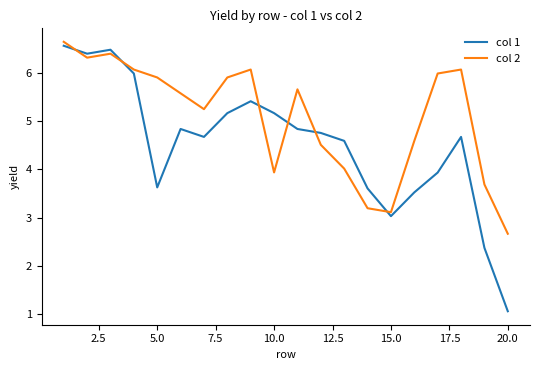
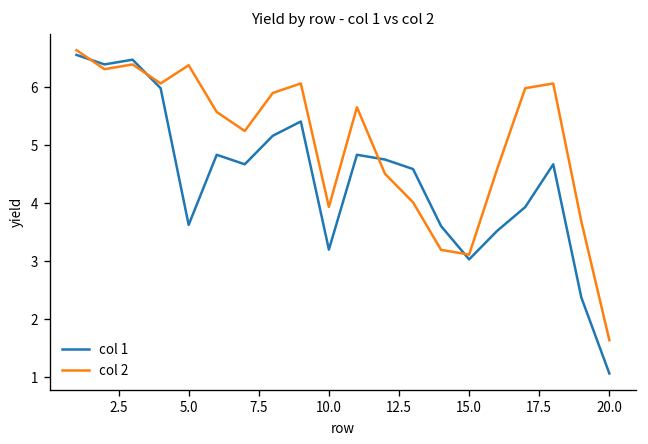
  {
    "col 1": {
      "5.0": 3.6,
-     "10.0": 5.2,
+     "10.0": 3.2,
      "15.0": 3.0,
      "20.0": 1.1
    },
    "col 2": {
-     "5.0": 5.9,
+     "5.0": 6.4,
      "10.0": 3.9,
      "15.0": 3.1,
-     "20.0": 2.7
+     "20.0": 1.6
    }
  }
